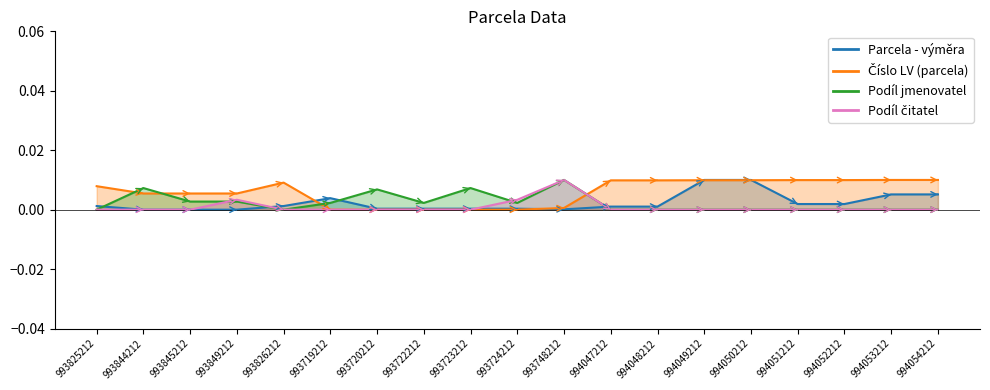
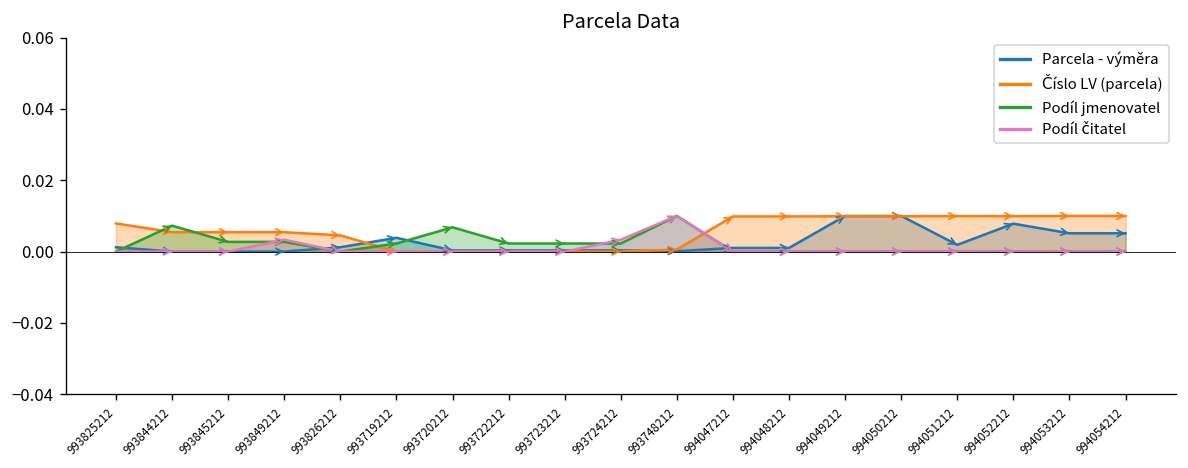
  {
    "Parcela - výměra": {
      "993825212": 0.001,
      "993849212": 0.000,
      "993826212": 0.001,
      "993719212": 0.004,
      "994047212": 0.001,
      "994048212": 0.001,
      "994051212": 0.002,
-     "994052212": 0.002,
+     "994052212": 0.008,
      "994053212": 0.005,
      "994054212": 0.005
    },
    "Číslo LV (parcela)": {
      "993825212": 0.008,
      "993844212": 0.005,
      "993845212": 0.005,
      "993849212": 0.005,
-     "993826212": 0.009,
+     "993826212": 0.005,
      "994047212": 0.010,
      "994048212": 0.010,
      "994051212": 0.010,
      "994052212": 0.010,
      "994053212": 0.010,
      "994054212": 0.010
    },
    "Podíl jmenovatel": {
      "993844212": 0.007,
      "993845212": 0.003,
      "993719212": 0.002,
      "993720212": 0.007,
      "993722212": 0.002,
-     "993723212": 0.007,
+     "993723212": 0.002,
      "993724212": 0.002
    },
    "Podíl čitatel": {
      "993724212": 0.003
    }
  }
